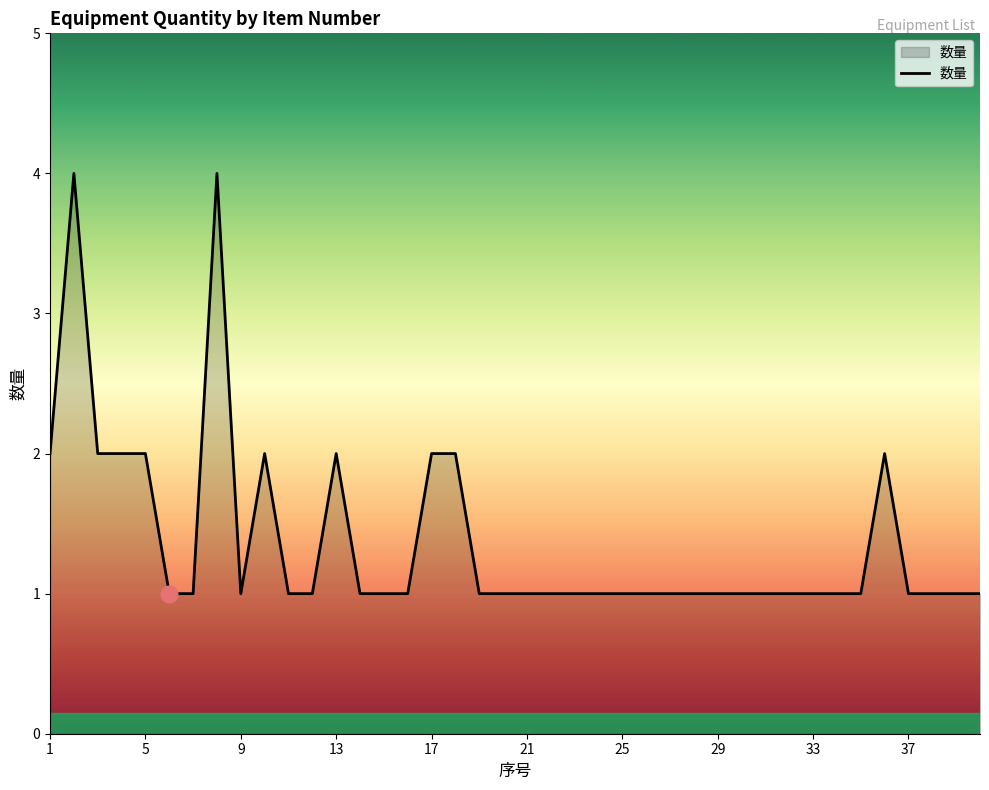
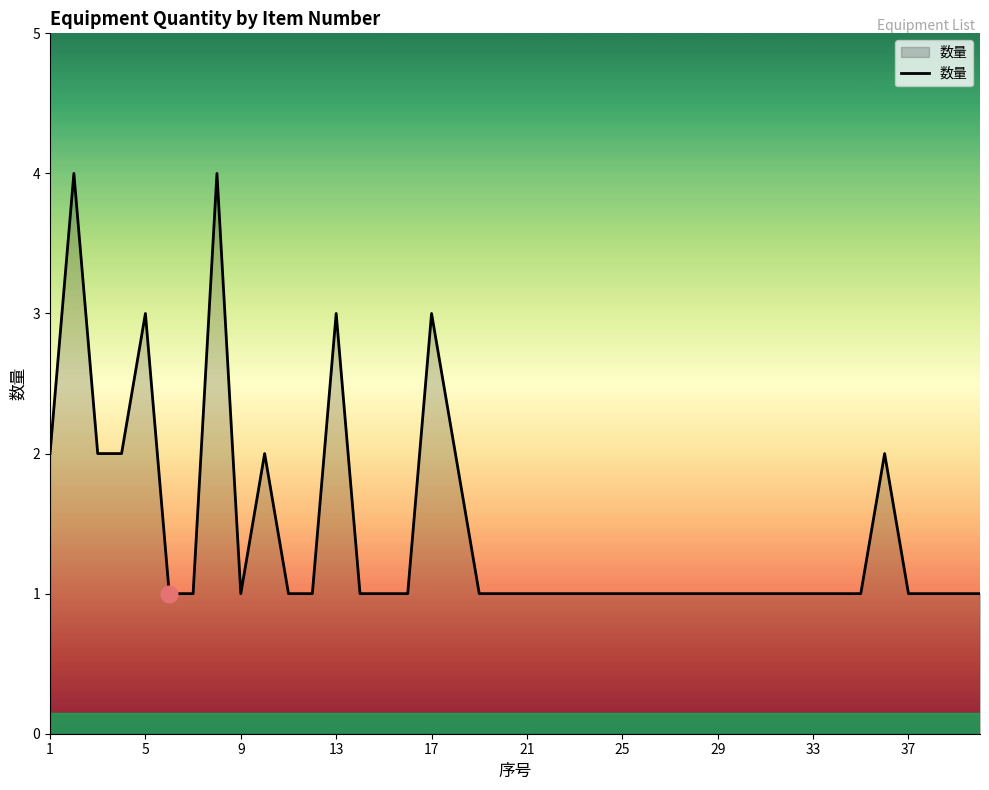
  {
    "数量": {
      "1": 2,
-     "5": 2,
+     "5": 3,
      "9": 1,
-     "13": 2,
-     "17": 2,
+     "13": 3,
+     "17": 3,
      "21": 1,
      "25": 1,
      "29": 1,
      "33": 1,
      "37": 1
    }
  }
